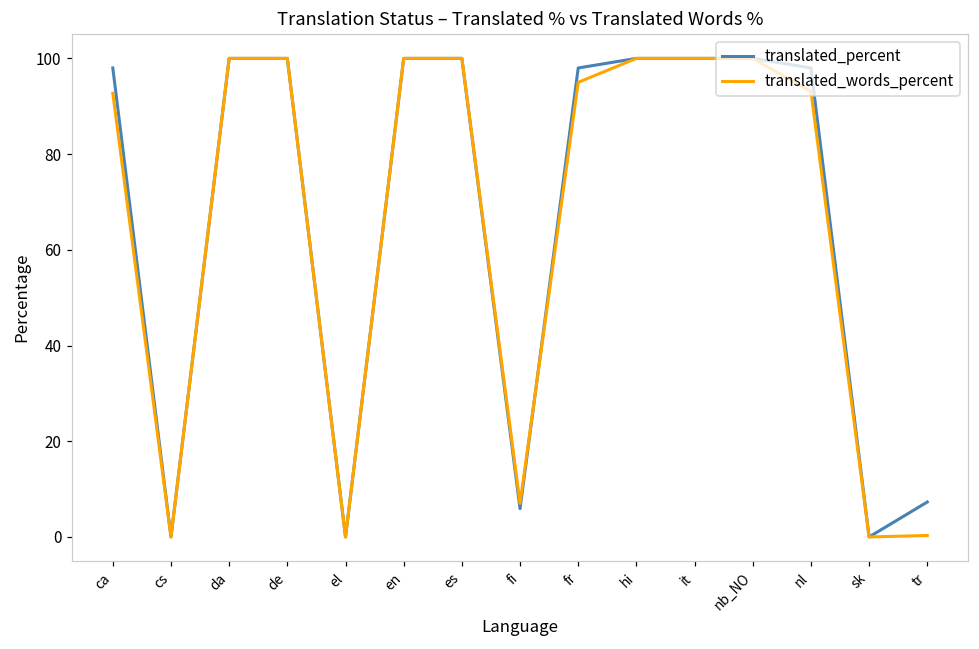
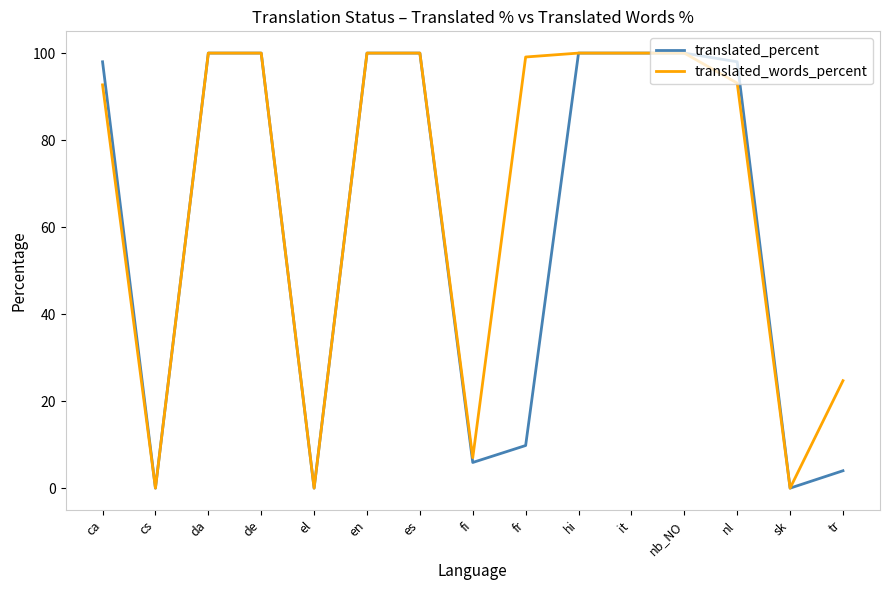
  {
    "translated_percent": {
      "ca": 98,
      "fi": 6,
-     "fr": 98,
-     "tr": 7
+     "fr": 10,
+     "tr": 4
    },
    "translated_words_percent": {
      "ca": 93,
      "fi": 7,
-     "fr": 95,
-     "tr": 0
+     "fr": 99,
+     "tr": 25
    }
  }
